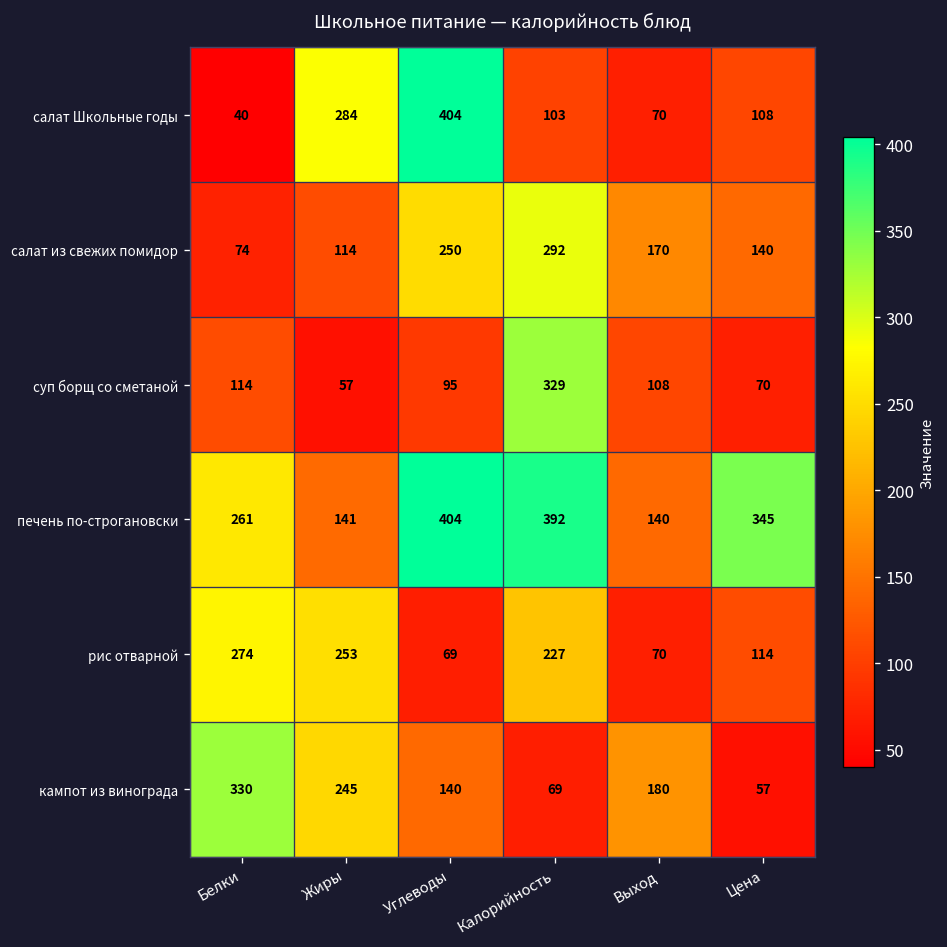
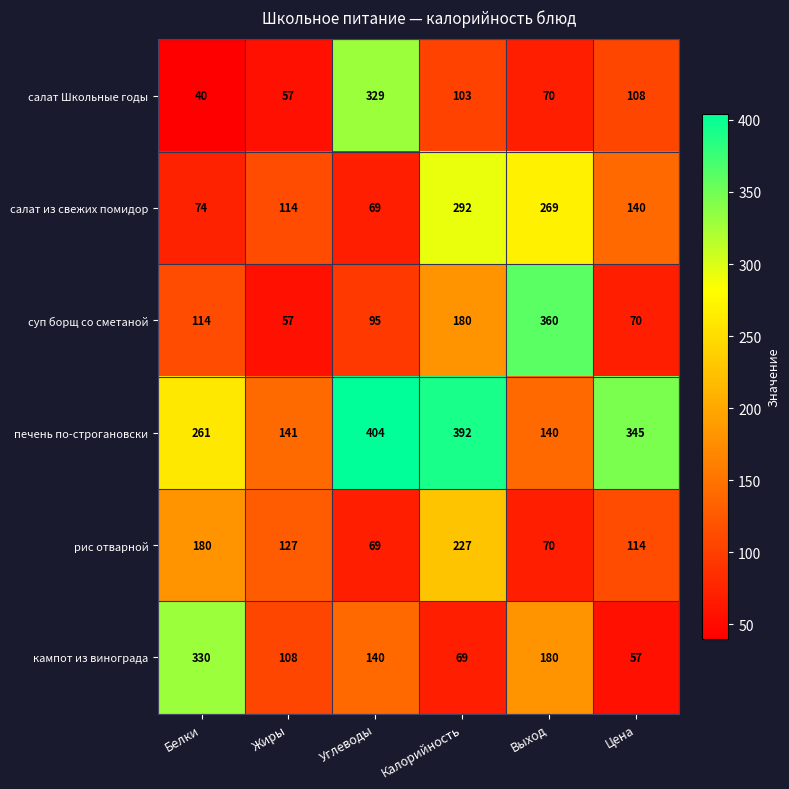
  {
    "салат Школьные годы": {
      "Белки": 40,
-     "Жиры": 284,
-     "Углеводы": 404,
+     "Жиры": 57,
+     "Углеводы": 329,
      "Калорийность": 103,
      "Выход": 70,
      "Цена": 108
    },
    "салат из свежих помидор": {
      "Белки": 74,
      "Жиры": 114,
-     "Углеводы": 250,
+     "Углеводы": 69,
      "Калорийность": 292,
-     "Выход": 170,
+     "Выход": 269,
      "Цена": 140
    },
    "суп борщ со сметаной": {
      "Белки": 114,
      "Жиры": 57,
      "Углеводы": 95,
-     "Калорийность": 329,
-     "Выход": 108,
+     "Калорийность": 180,
+     "Выход": 360,
      "Цена": 70
    },
    "печень по-строгановски": {
      "Белки": 261,
      "Жиры": 141,
      "Углеводы": 404,
      "Калорийность": 392,
      "Выход": 140,
      "Цена": 345
    },
    "рис отварной": {
-     "Белки": 274,
-     "Жиры": 253,
+     "Белки": 180,
+     "Жиры": 127,
      "Углеводы": 69,
      "Калорийность": 227,
      "Выход": 70,
      "Цена": 114
    },
    "кампот из винограда": {
      "Белки": 330,
-     "Жиры": 245,
+     "Жиры": 108,
      "Углеводы": 140,
      "Калорийность": 69,
      "Выход": 180,
      "Цена": 57
    }
  }
